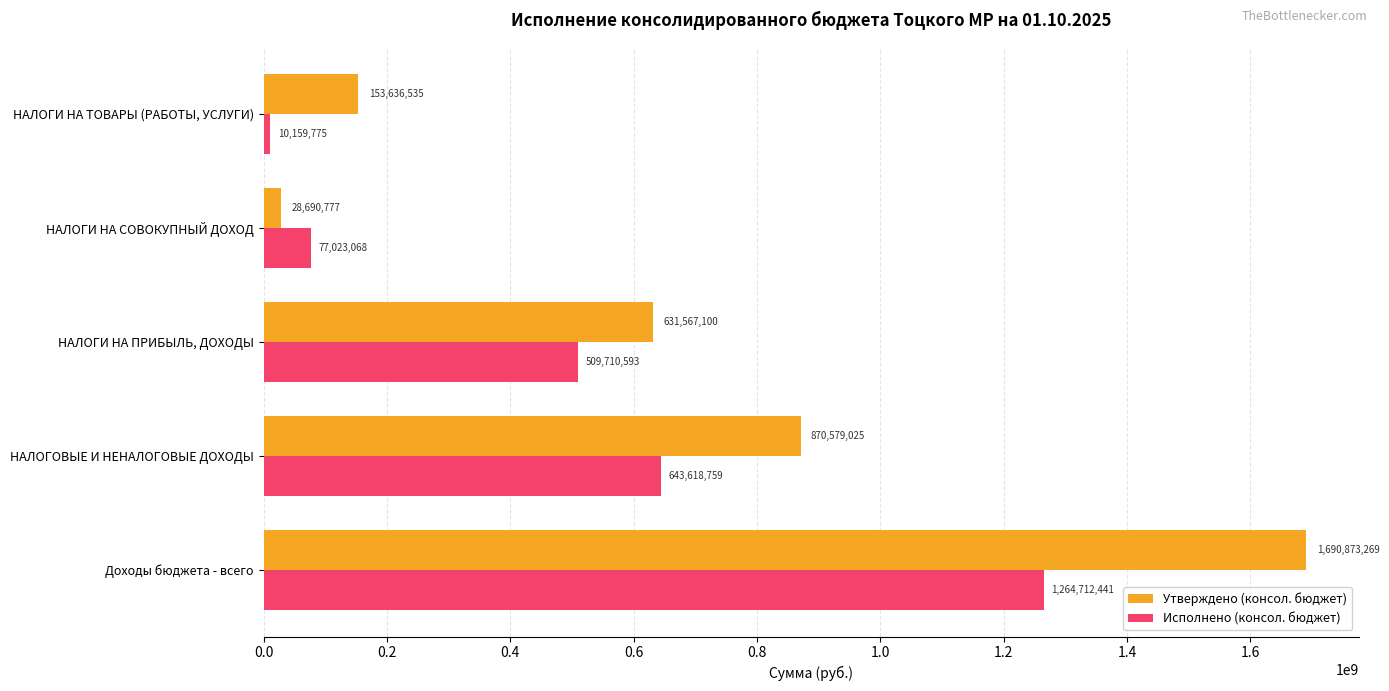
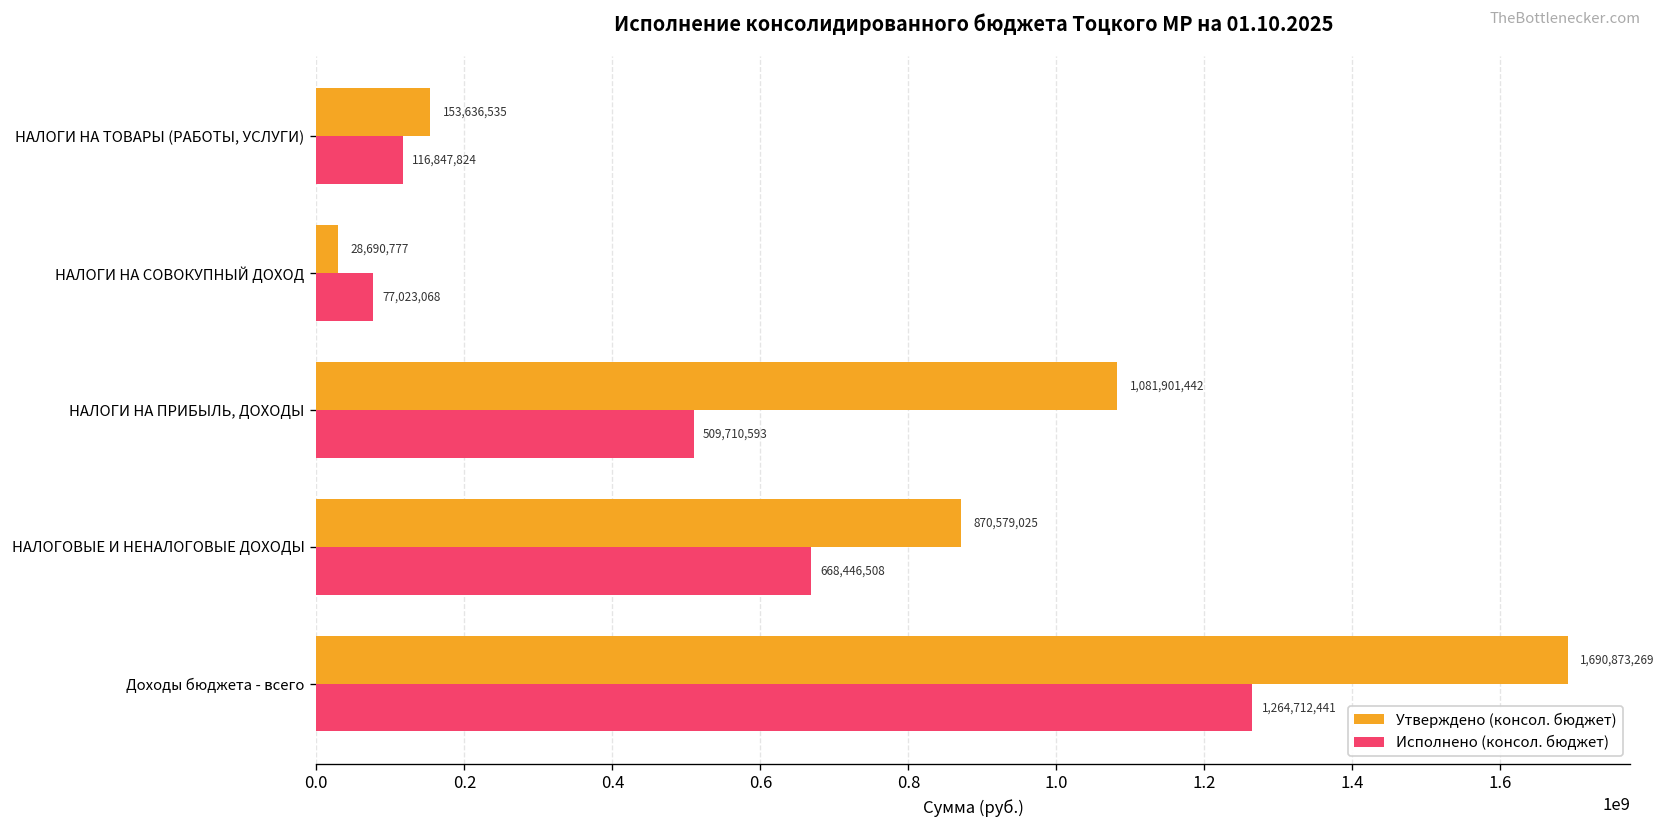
  {
    "Утверждено (консол. бюджет)": {
      "НАЛОГИ НА ТОВАРЫ (РАБОТЫ, УСЛУГИ)": "153,636,535",
      "НАЛОГИ НА СОВОКУПНЫЙ ДОХОД": "28,690,777",
-     "НАЛОГИ НА ПРИБЫЛЬ, ДОХОДЫ": "631,567,100",
+     "НАЛОГИ НА ПРИБЫЛЬ, ДОХОДЫ": "1,081,901,442",
      "НАЛОГОВЫЕ И НЕНАЛОГОВЫЕ ДОХОДЫ": "870,579,025",
      "Доходы бюджета - всего": "1,690,873,269"
    },
    "Исполнено (консол. бюджет)": {
-     "НАЛОГИ НА ТОВАРЫ (РАБОТЫ, УСЛУГИ)": "10,159,775",
+     "НАЛОГИ НА ТОВАРЫ (РАБОТЫ, УСЛУГИ)": "116,847,824",
      "НАЛОГИ НА СОВОКУПНЫЙ ДОХОД": "77,023,068",
      "НАЛОГИ НА ПРИБЫЛЬ, ДОХОДЫ": "509,710,593",
-     "НАЛОГОВЫЕ И НЕНАЛОГОВЫЕ ДОХОДЫ": "643,618,759",
+     "НАЛОГОВЫЕ И НЕНАЛОГОВЫЕ ДОХОДЫ": "668,446,508",
      "Доходы бюджета - всего": "1,264,712,441"
    }
  }
